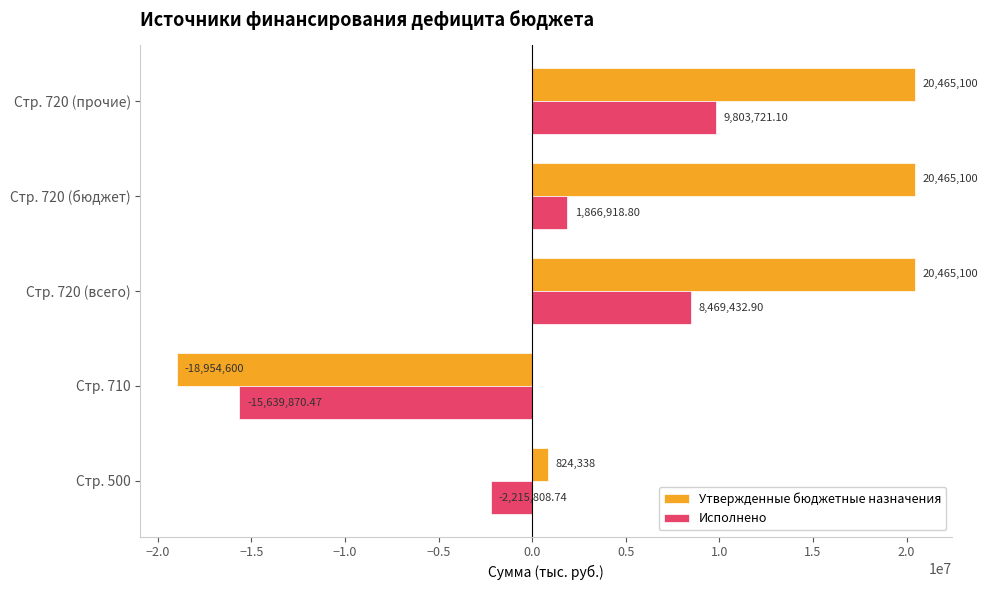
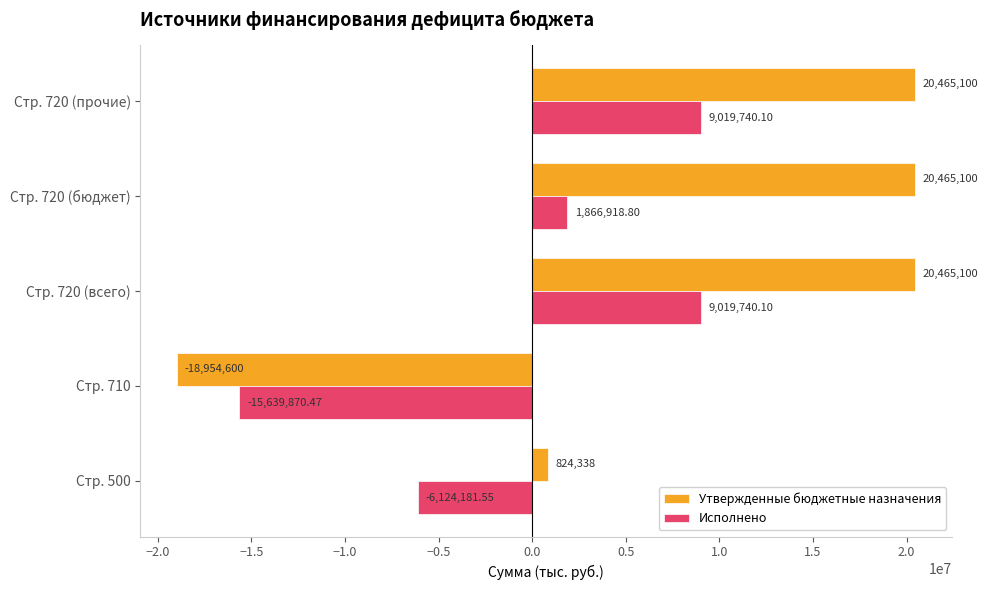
  {
    "Утвержденные бюджетные назначения": {
      "Стр. 720 (прочие)": "20,465,100",
      "Стр. 720 (бюджет)": "20,465,100",
      "Стр. 720 (всего)": "20,465,100",
      "Стр. 710": "-18,954,600",
      "Стр. 500": "824,338"
    },
    "Исполнено": {
-     "Стр. 720 (прочие)": "9,803,721.10",
+     "Стр. 720 (прочие)": "9,019,740.10",
      "Стр. 720 (бюджет)": "1,866,918.80",
-     "Стр. 720 (всего)": "8,469,432.90",
+     "Стр. 720 (всего)": "9,019,740.10",
      "Стр. 710": "-15,639,870.47",
-     "Стр. 500": "-2,215,808.74"
+     "Стр. 500": "-6,124,181.55"
    }
  }
